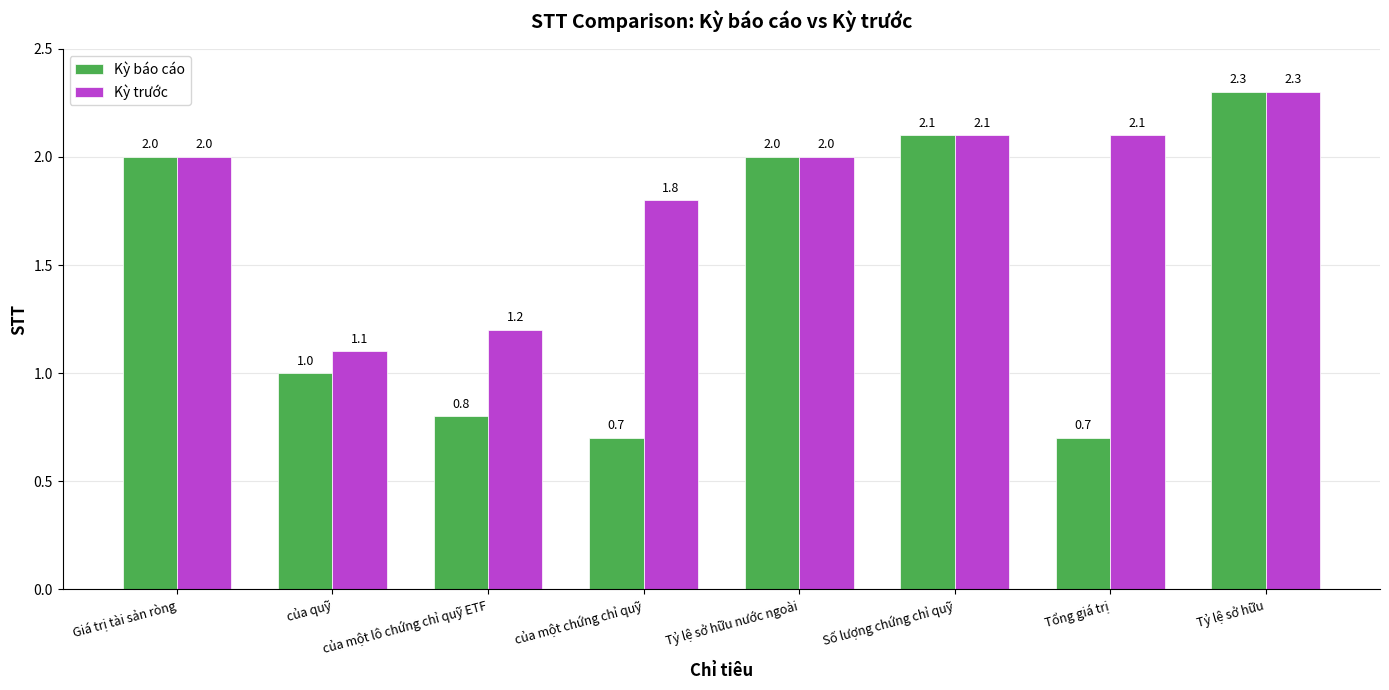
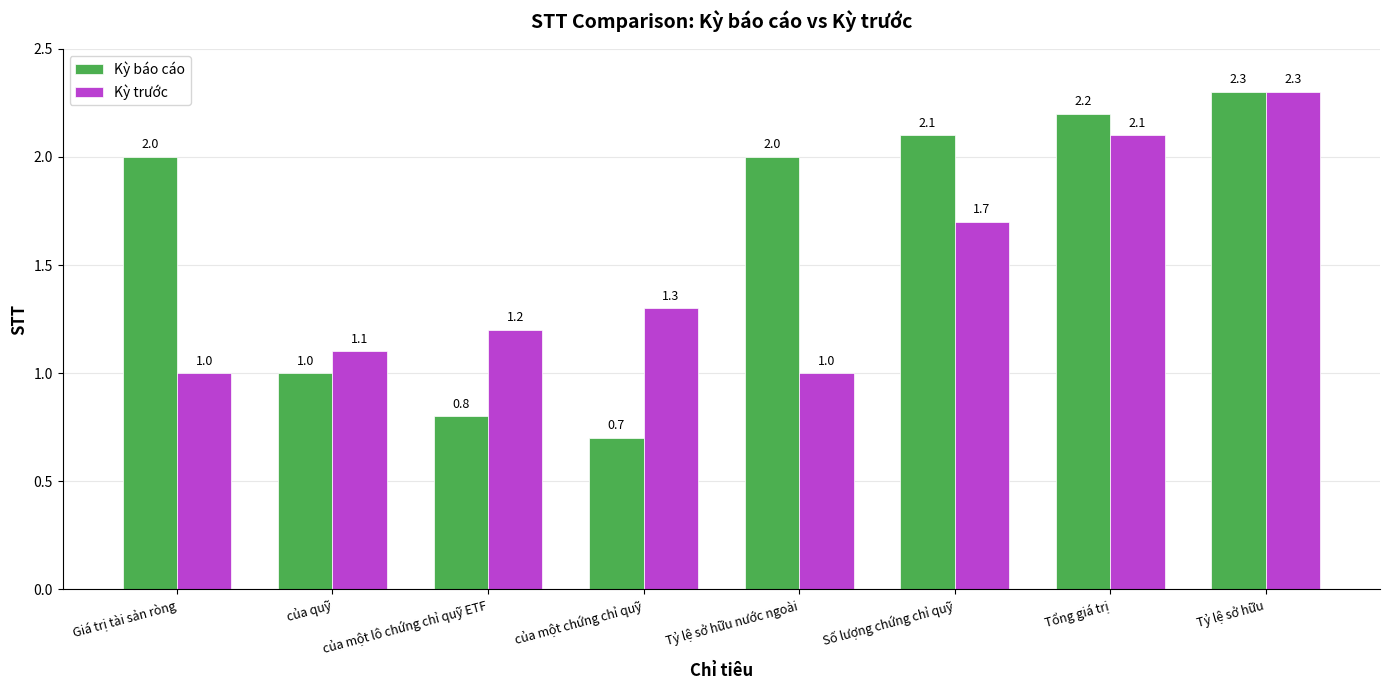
  {
    "Kỳ báo cáo": {
      "Giá trị tài sản ròng": 2.0,
      "của quỹ": 1.0,
      "của một lô chứng chỉ quỹ ETF": 0.8,
      "của một chứng chỉ quỹ": 0.7,
      "Tỷ lệ sở hữu nước ngoài": 2.0,
      "Số lượng chứng chỉ quỹ": 2.1,
-     "Tổng giá trị": 0.7,
+     "Tổng giá trị": 2.2,
      "Tỷ lệ sở hữu": 2.3
    },
    "Kỳ trước": {
-     "Giá trị tài sản ròng": 2.0,
+     "Giá trị tài sản ròng": 1.0,
      "của quỹ": 1.1,
      "của một lô chứng chỉ quỹ ETF": 1.2,
-     "của một chứng chỉ quỹ": 1.8,
-     "Tỷ lệ sở hữu nước ngoài": 2.0,
-     "Số lượng chứng chỉ quỹ": 2.1,
+     "của một chứng chỉ quỹ": 1.3,
+     "Tỷ lệ sở hữu nước ngoài": 1.0,
+     "Số lượng chứng chỉ quỹ": 1.7,
      "Tổng giá trị": 2.1,
      "Tỷ lệ sở hữu": 2.3
    }
  }
